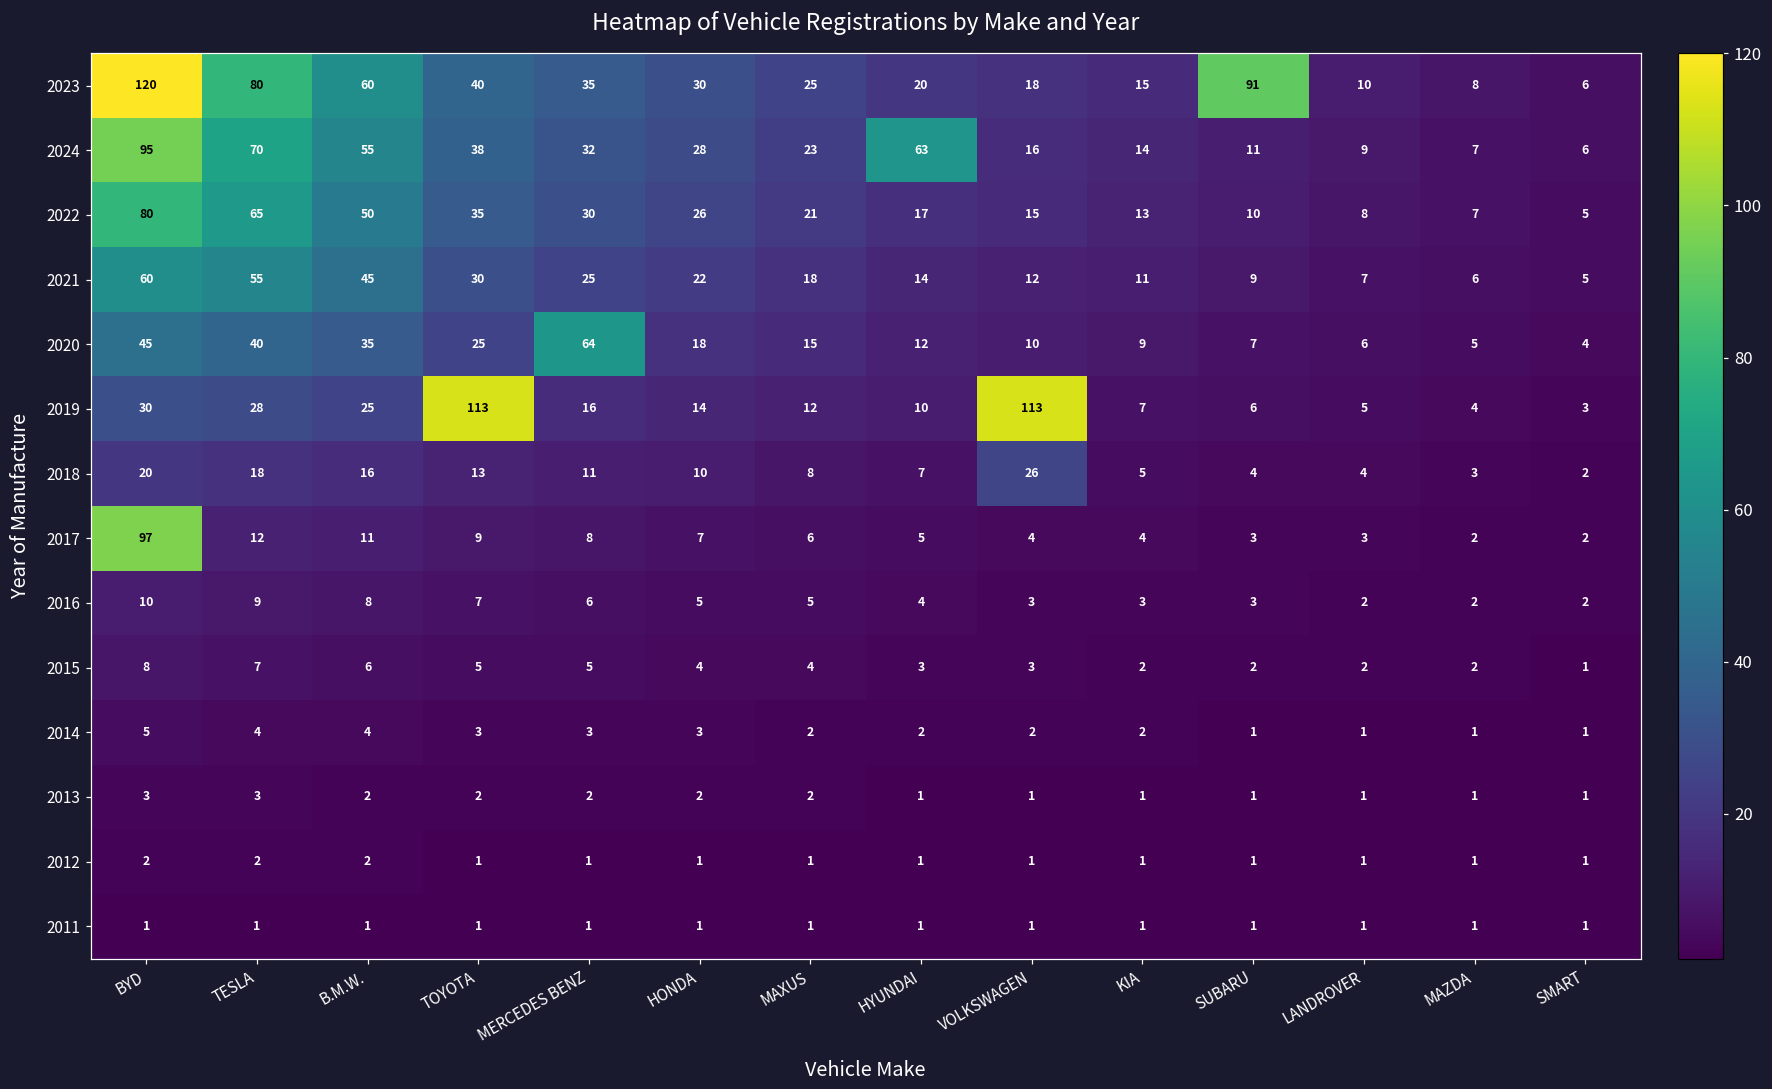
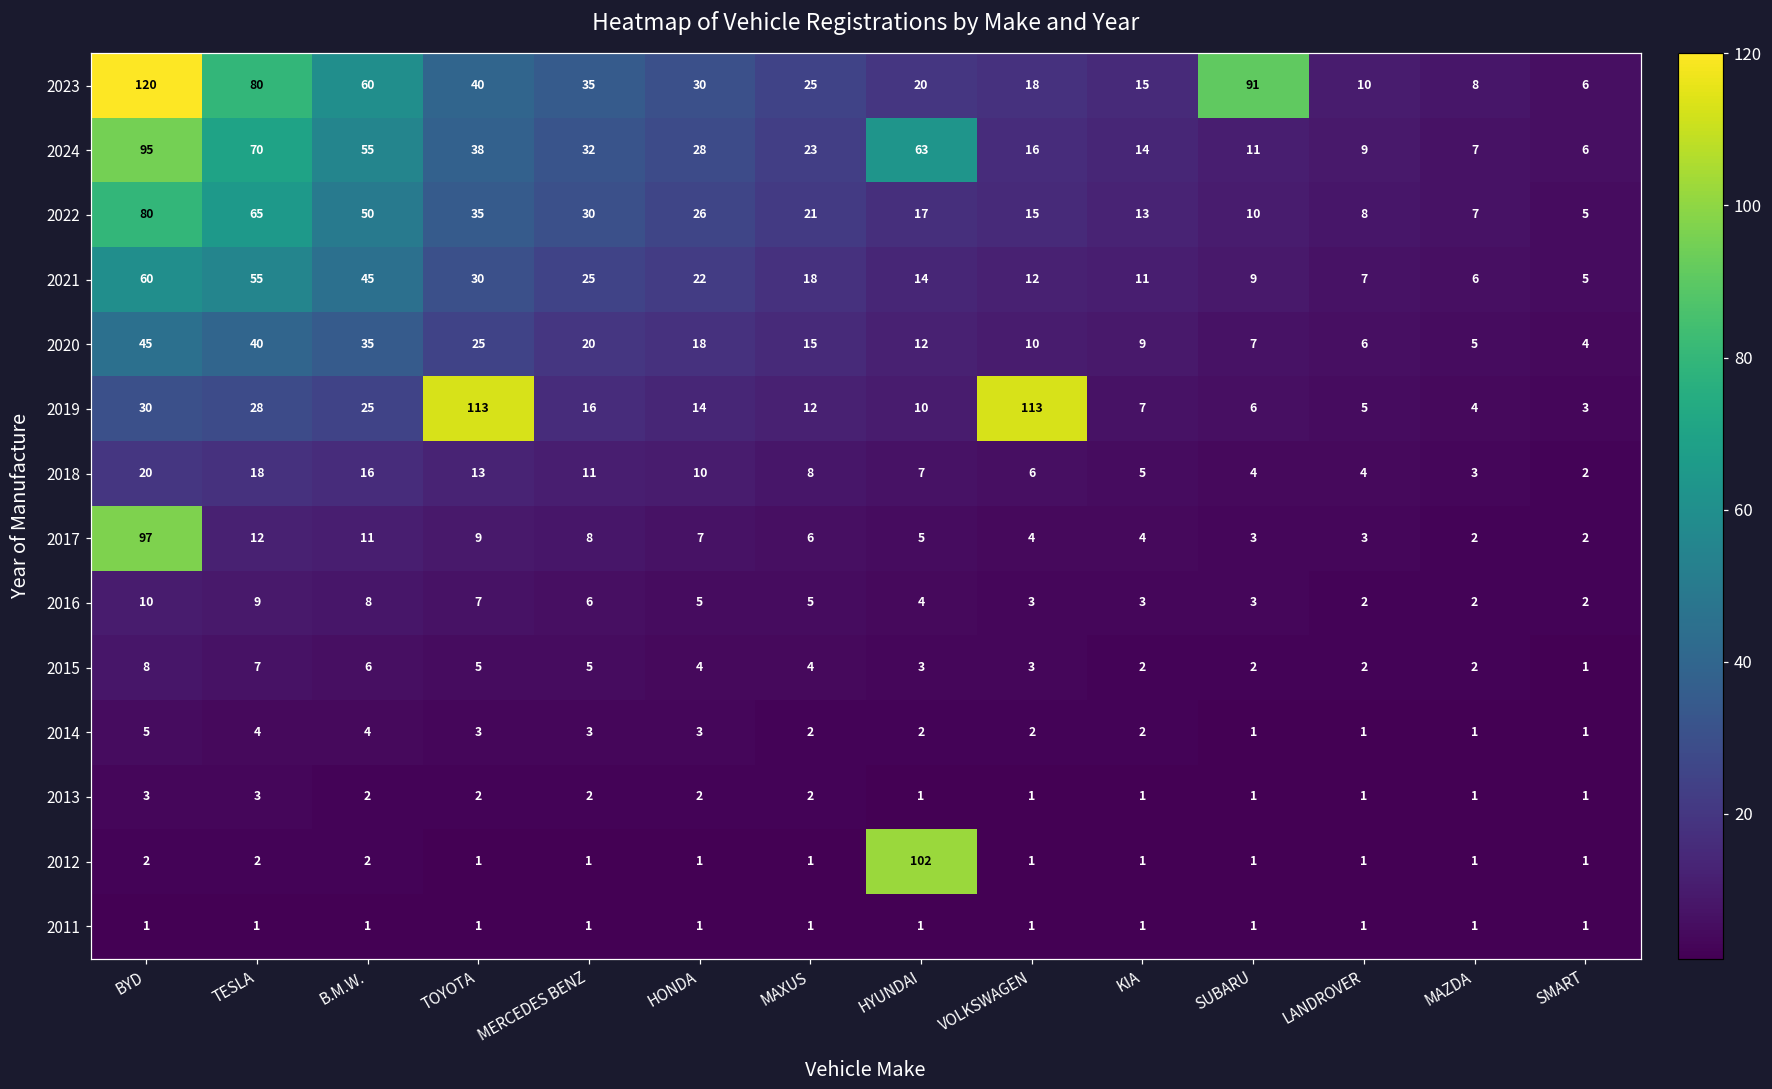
  {
    "2023": {
      "BYD": 120,
      "TESLA": 80,
      "B.M.W.": 60,
      "TOYOTA": 40,
      "MERCEDES BENZ": 35,
      "HONDA": 30,
      "MAXUS": 25,
      "HYUNDAI": 20,
      "VOLKSWAGEN": 18,
      "KIA": 15,
      "SUBARU": 91,
      "LANDROVER": 10,
      "MAZDA": 8,
      "SMART": 6
    },
    "2024": {
      "BYD": 95,
      "TESLA": 70,
      "B.M.W.": 55,
      "TOYOTA": 38,
      "MERCEDES BENZ": 32,
      "HONDA": 28,
      "MAXUS": 23,
      "HYUNDAI": 63,
      "VOLKSWAGEN": 16,
      "KIA": 14,
      "SUBARU": 11,
      "LANDROVER": 9,
      "MAZDA": 7,
      "SMART": 6
    },
    "2022": {
      "BYD": 80,
      "TESLA": 65,
      "B.M.W.": 50,
      "TOYOTA": 35,
      "MERCEDES BENZ": 30,
      "HONDA": 26,
      "MAXUS": 21,
      "HYUNDAI": 17,
      "VOLKSWAGEN": 15,
      "KIA": 13,
      "SUBARU": 10,
      "LANDROVER": 8,
      "MAZDA": 7,
      "SMART": 5
    },
    "2021": {
      "BYD": 60,
      "TESLA": 55,
      "B.M.W.": 45,
      "TOYOTA": 30,
      "MERCEDES BENZ": 25,
      "HONDA": 22,
      "MAXUS": 18,
      "HYUNDAI": 14,
      "VOLKSWAGEN": 12,
      "KIA": 11,
      "SUBARU": 9,
      "LANDROVER": 7,
      "MAZDA": 6,
      "SMART": 5
    },
    "2020": {
      "BYD": 45,
      "TESLA": 40,
      "B.M.W.": 35,
      "TOYOTA": 25,
-     "MERCEDES BENZ": 64,
+     "MERCEDES BENZ": 20,
      "HONDA": 18,
      "MAXUS": 15,
      "HYUNDAI": 12,
      "VOLKSWAGEN": 10,
      "KIA": 9,
      "SUBARU": 7,
      "LANDROVER": 6,
      "MAZDA": 5,
      "SMART": 4
    },
    "2019": {
      "BYD": 30,
      "TESLA": 28,
      "B.M.W.": 25,
      "TOYOTA": 113,
      "MERCEDES BENZ": 16,
      "HONDA": 14,
      "MAXUS": 12,
      "HYUNDAI": 10,
      "VOLKSWAGEN": 113,
      "KIA": 7,
      "SUBARU": 6,
      "LANDROVER": 5,
      "MAZDA": 4,
      "SMART": 3
    },
    "2018": {
      "BYD": 20,
      "TESLA": 18,
      "B.M.W.": 16,
      "TOYOTA": 13,
      "MERCEDES BENZ": 11,
      "HONDA": 10,
      "MAXUS": 8,
      "HYUNDAI": 7,
-     "VOLKSWAGEN": 26,
+     "VOLKSWAGEN": 6,
      "KIA": 5,
      "SUBARU": 4,
      "LANDROVER": 4,
      "MAZDA": 3,
      "SMART": 2
    },
    "2017": {
      "BYD": 97,
      "TESLA": 12,
      "B.M.W.": 11,
      "TOYOTA": 9,
      "MERCEDES BENZ": 8,
      "HONDA": 7,
      "MAXUS": 6,
      "HYUNDAI": 5,
      "VOLKSWAGEN": 4,
      "KIA": 4,
      "SUBARU": 3,
      "LANDROVER": 3,
      "MAZDA": 2,
      "SMART": 2
    },
    "2016": {
      "BYD": 10,
      "TESLA": 9,
      "B.M.W.": 8,
      "TOYOTA": 7,
      "MERCEDES BENZ": 6,
      "HONDA": 5,
      "MAXUS": 5,
      "HYUNDAI": 4,
      "VOLKSWAGEN": 3,
      "KIA": 3,
      "SUBARU": 3,
      "LANDROVER": 2,
      "MAZDA": 2,
      "SMART": 2
    },
    "2015": {
      "BYD": 8,
      "TESLA": 7,
      "B.M.W.": 6,
      "TOYOTA": 5,
      "MERCEDES BENZ": 5,
      "HONDA": 4,
      "MAXUS": 4,
      "HYUNDAI": 3,
      "VOLKSWAGEN": 3,
      "KIA": 2,
      "SUBARU": 2,
      "LANDROVER": 2,
      "MAZDA": 2,
      "SMART": 1
    },
    "2014": {
      "BYD": 5,
      "TESLA": 4,
      "B.M.W.": 4,
      "TOYOTA": 3,
      "MERCEDES BENZ": 3,
      "HONDA": 3,
      "MAXUS": 2,
      "HYUNDAI": 2,
      "VOLKSWAGEN": 2,
      "KIA": 2,
      "SUBARU": 1,
      "LANDROVER": 1,
      "MAZDA": 1,
      "SMART": 1
    },
    "2013": {
      "BYD": 3,
      "TESLA": 3,
      "B.M.W.": 2,
      "TOYOTA": 2,
      "MERCEDES BENZ": 2,
      "HONDA": 2,
      "MAXUS": 2,
      "HYUNDAI": 1,
      "VOLKSWAGEN": 1,
      "KIA": 1,
      "SUBARU": 1,
      "LANDROVER": 1,
      "MAZDA": 1,
      "SMART": 1
    },
    "2012": {
      "BYD": 2,
      "TESLA": 2,
      "B.M.W.": 2,
      "TOYOTA": 1,
      "MERCEDES BENZ": 1,
      "HONDA": 1,
      "MAXUS": 1,
-     "HYUNDAI": 1,
+     "HYUNDAI": 102,
      "VOLKSWAGEN": 1,
      "KIA": 1,
      "SUBARU": 1,
      "LANDROVER": 1,
      "MAZDA": 1,
      "SMART": 1
    },
    "2011": {
      "BYD": 1,
      "TESLA": 1,
      "B.M.W.": 1,
      "TOYOTA": 1,
      "MERCEDES BENZ": 1,
      "HONDA": 1,
      "MAXUS": 1,
      "HYUNDAI": 1,
      "VOLKSWAGEN": 1,
      "KIA": 1,
      "SUBARU": 1,
      "LANDROVER": 1,
      "MAZDA": 1,
      "SMART": 1
    }
  }
